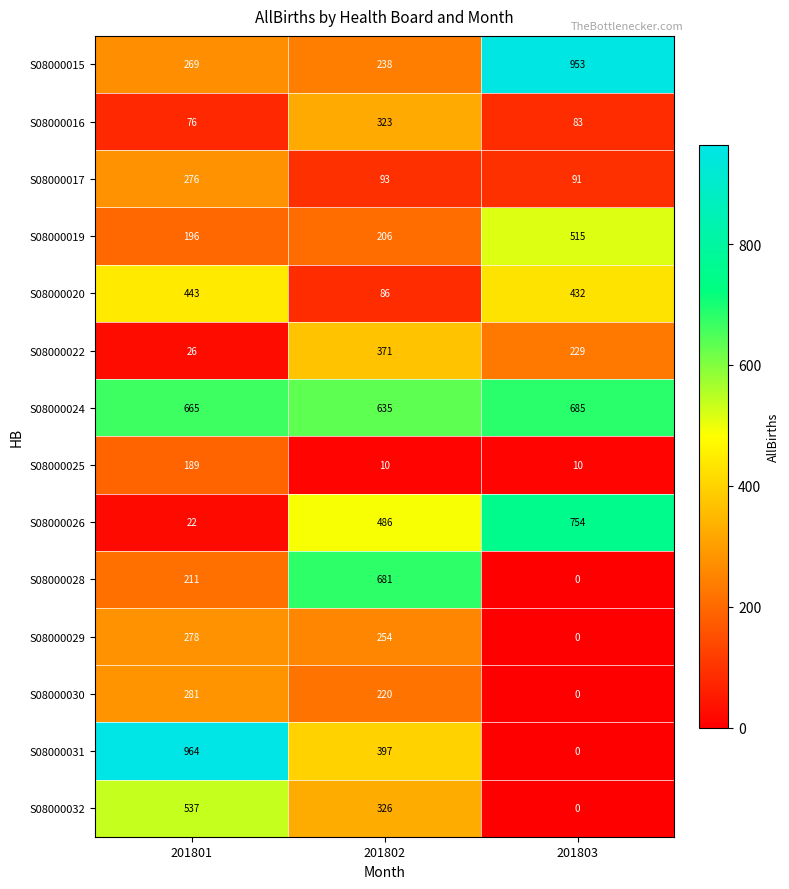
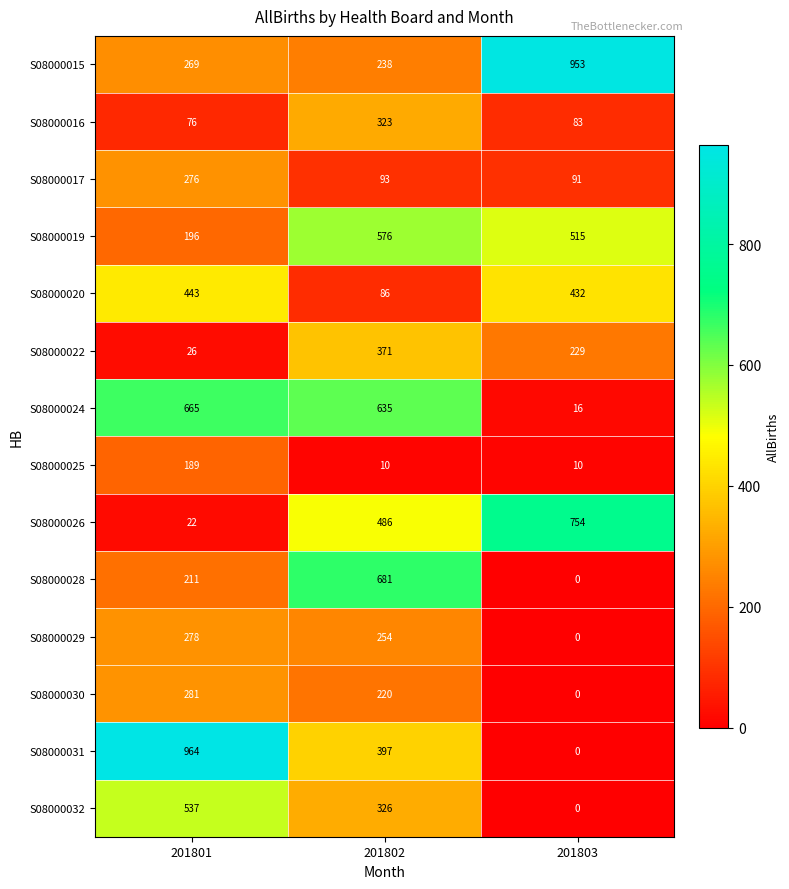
  {
    "S08000015": {
      "201801": 269,
      "201802": 238,
      "201803": 953
    },
    "S08000016": {
      "201801": 76,
      "201802": 323,
      "201803": 83
    },
    "S08000017": {
      "201801": 276,
      "201802": 93,
      "201803": 91
    },
    "S08000019": {
      "201801": 196,
-     "201802": 206,
+     "201802": 576,
      "201803": 515
    },
    "S08000020": {
      "201801": 443,
      "201802": 86,
      "201803": 432
    },
    "S08000022": {
      "201801": 26,
      "201802": 371,
      "201803": 229
    },
    "S08000024": {
      "201801": 665,
      "201802": 635,
-     "201803": 685
+     "201803": 16
    },
    "S08000025": {
      "201801": 189,
      "201802": 10,
      "201803": 10
    },
    "S08000026": {
      "201801": 22,
      "201802": 486,
      "201803": 754
    },
    "S08000028": {
      "201801": 211,
      "201802": 681,
      "201803": 0
    },
    "S08000029": {
      "201801": 278,
      "201802": 254,
      "201803": 0
    },
    "S08000030": {
      "201801": 281,
      "201802": 220,
      "201803": 0
    },
    "S08000031": {
      "201801": 964,
      "201802": 397,
      "201803": 0
    },
    "S08000032": {
      "201801": 537,
      "201802": 326,
      "201803": 0
    }
  }
